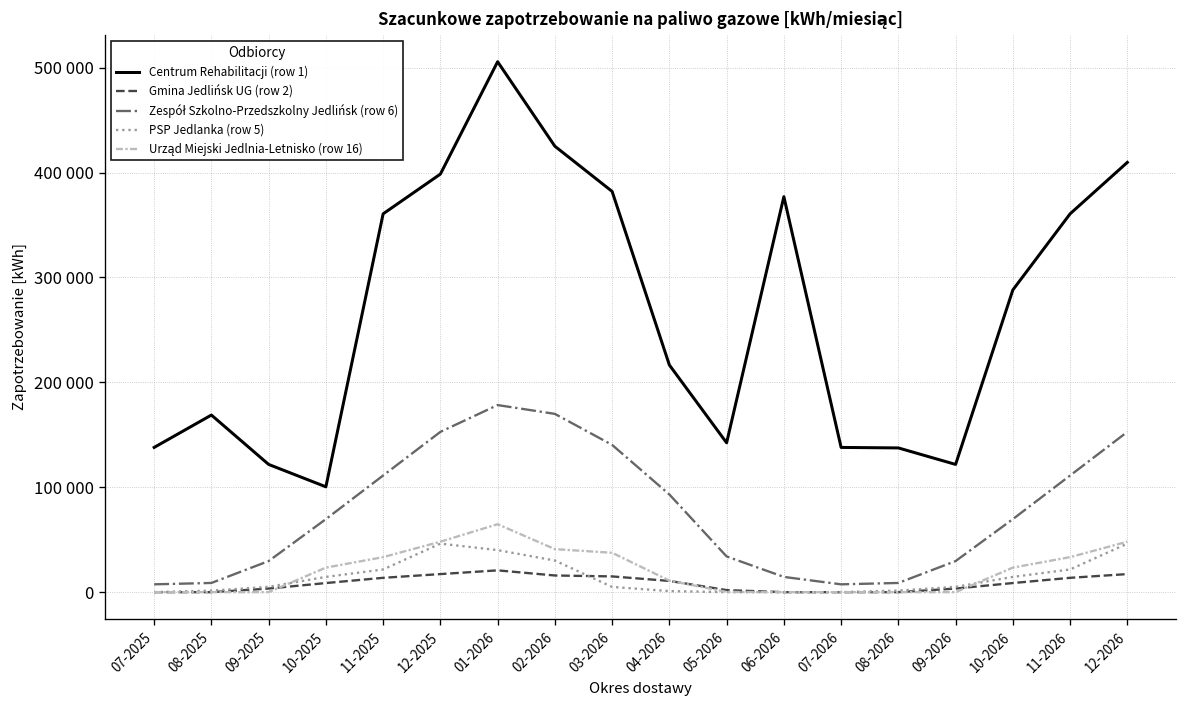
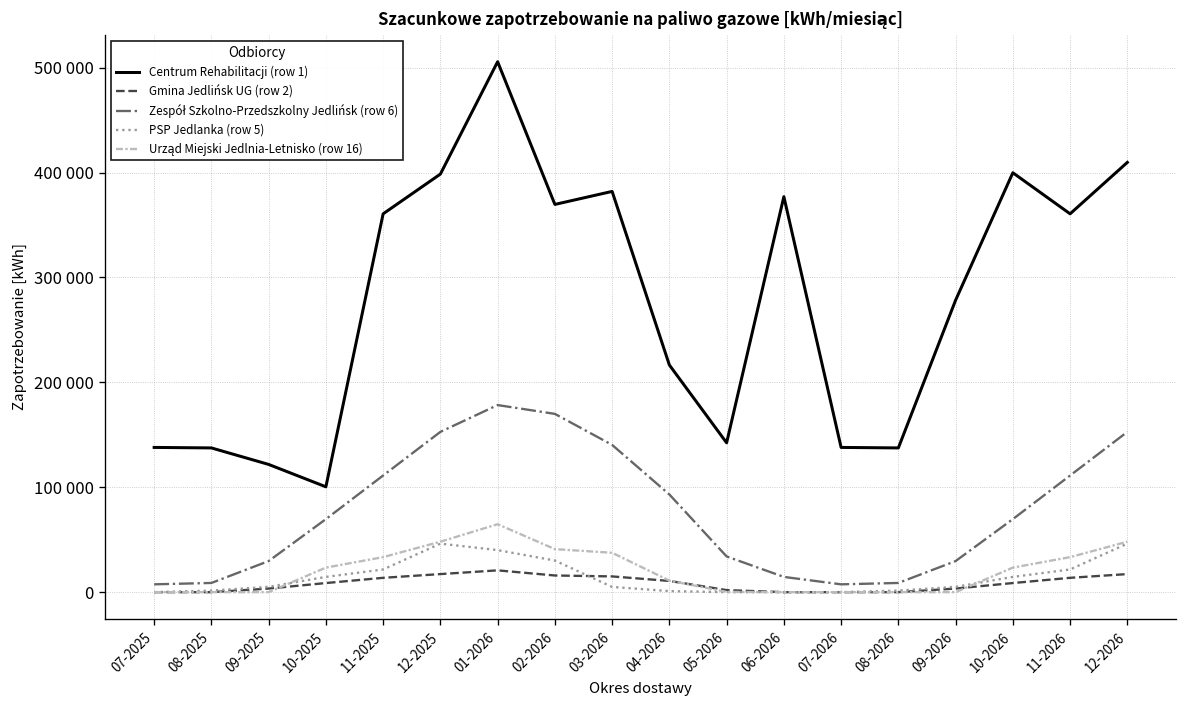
  {
    "Centrum Rehabilitacji (row 1)": {
      "07-2025": 140000,
-     "08-2025": 170000,
+     "08-2025": 140000,
      "09-2025": 120000,
      "10-2025": 100000,
      "11-2025": 360000,
      "12-2025": 400000,
      "01-2026": 510000,
-     "02-2026": 430000,
+     "02-2026": 370000,
      "03-2026": 380000,
      "04-2026": 220000,
      "05-2026": 140000,
      "06-2026": 380000,
      "07-2026": 140000,
      "08-2026": 140000,
-     "09-2026": 120000,
-     "10-2026": 290000,
+     "09-2026": 280000,
+     "10-2026": 400000,
      "11-2026": 360000,
      "12-2026": 410000
    }
  }
